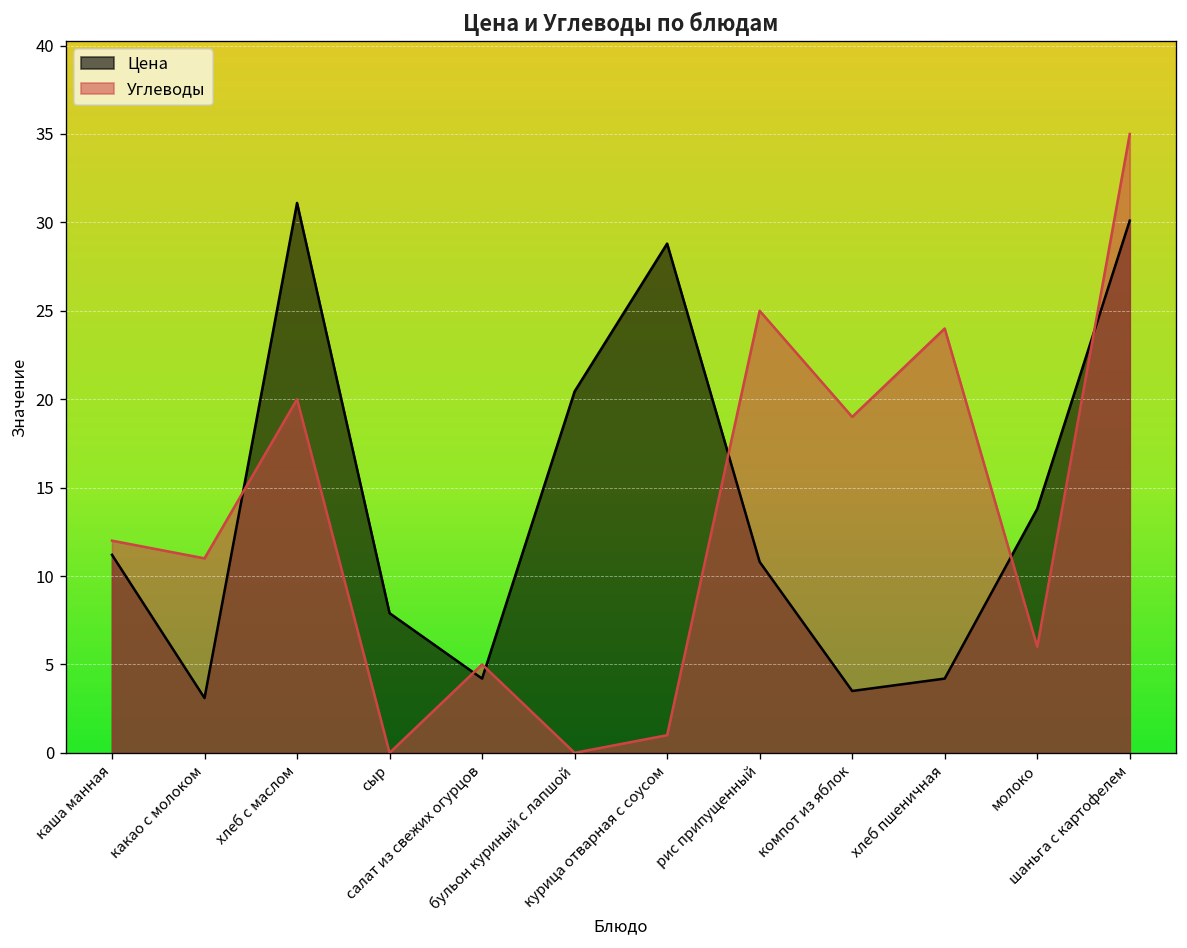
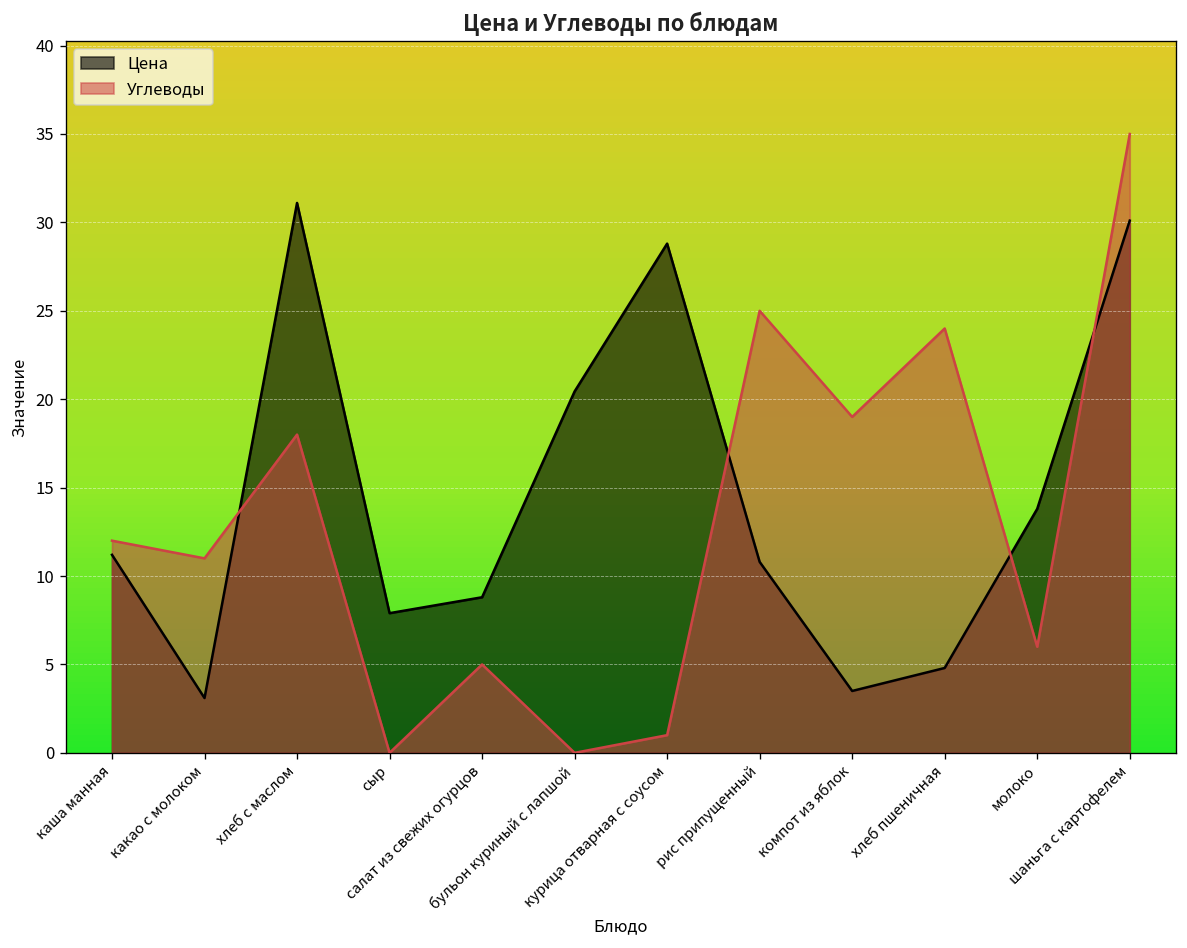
  {
    "Цена": {
      "каша манная": 11.2,
      "какао с молоком": 3.1,
      "хлеб с маслом": 31.1,
      "сыр": 7.9,
-     "салат из свежих огурцов": 4.2,
+     "салат из свежих огурцов": 8.8,
      "бульон куриный с лапшой": 20.4,
      "курица отварная с соусом": 28.8,
      "рис припущенный": 10.8,
      "компот из яблок": 3.5,
-     "хлеб пшеничная": 4.2,
+     "хлеб пшеничная": 4.8,
      "молоко": 13.8,
      "шаньга с картофелем": 30.1
    },
    "Углеводы": {
      "каша манная": 12,
      "какао с молоком": 11,
-     "хлеб с маслом": 20,
+     "хлеб с маслом": 18,
      "сыр": 0,
      "салат из свежих огурцов": 5,
      "бульон куриный с лапшой": 0,
      "курица отварная с соусом": 1,
      "рис припущенный": 25,
      "компот из яблок": 19,
      "хлеб пшеничная": 24,
      "молоко": 6,
      "шаньга с картофелем": 35
    }
  }
